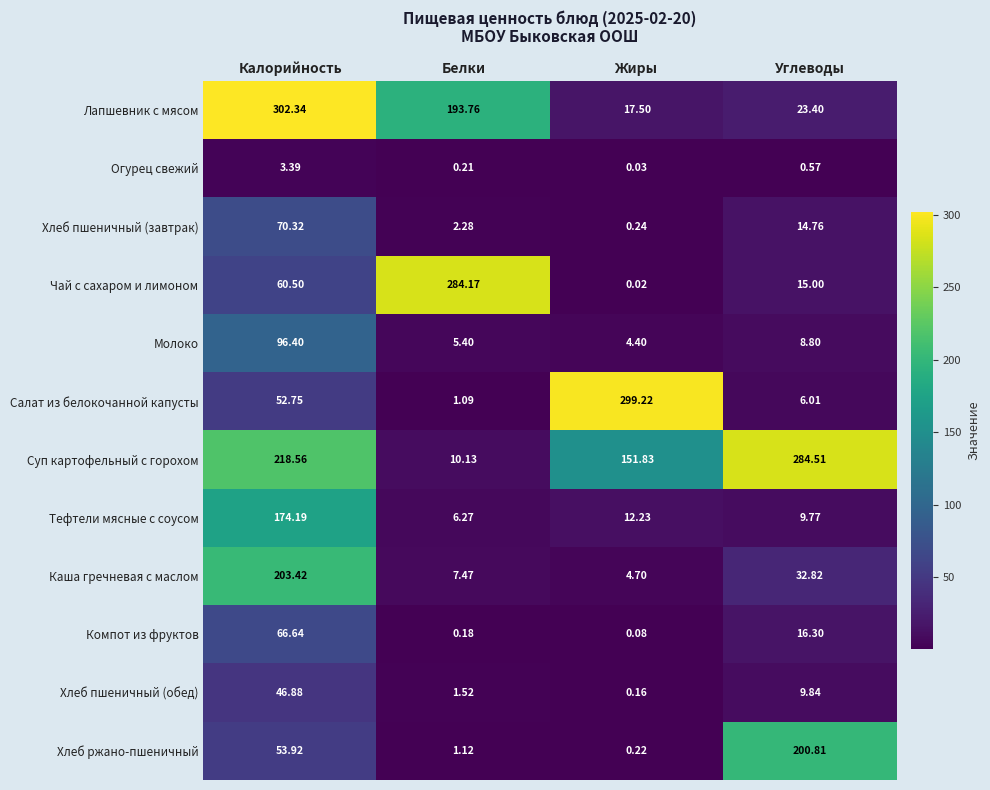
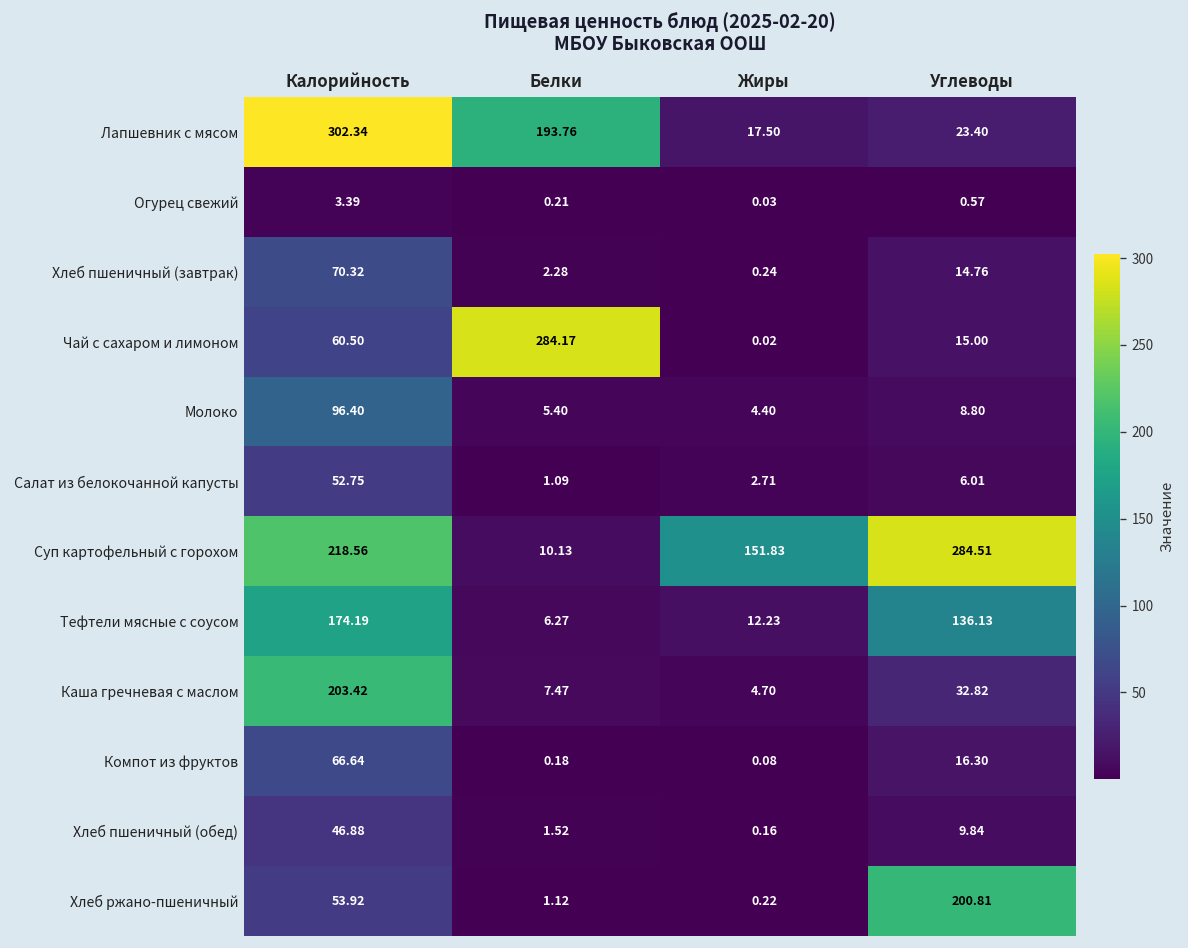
  {
    "Лапшевник с мясом": {
      "Калорийность": 302.34,
      "Белки": 193.76,
      "Жиры": 17.50,
      "Углеводы": 23.40
    },
    "Огурец свежий": {
      "Калорийность": 3.39,
      "Белки": 0.21,
      "Жиры": 0.03,
      "Углеводы": 0.57
    },
    "Хлеб пшеничный (завтрак)": {
      "Калорийность": 70.32,
      "Белки": 2.28,
      "Жиры": 0.24,
      "Углеводы": 14.76
    },
    "Чай с сахаром и лимоном": {
      "Калорийность": 60.50,
      "Белки": 284.17,
      "Жиры": 0.02,
      "Углеводы": 15.00
    },
    "Молоко": {
      "Калорийность": 96.40,
      "Белки": 5.40,
      "Жиры": 4.40,
      "Углеводы": 8.80
    },
    "Салат из белокочанной капусты": {
      "Калорийность": 52.75,
      "Белки": 1.09,
-     "Жиры": 299.22,
+     "Жиры": 2.71,
      "Углеводы": 6.01
    },
    "Суп картофельный с горохом": {
      "Калорийность": 218.56,
      "Белки": 10.13,
      "Жиры": 151.83,
      "Углеводы": 284.51
    },
    "Тефтели мясные с соусом": {
      "Калорийность": 174.19,
      "Белки": 6.27,
      "Жиры": 12.23,
-     "Углеводы": 9.77
+     "Углеводы": 136.13
    },
    "Каша гречневая с маслом": {
      "Калорийность": 203.42,
      "Белки": 7.47,
      "Жиры": 4.70,
      "Углеводы": 32.82
    },
    "Компот из фруктов": {
      "Калорийность": 66.64,
      "Белки": 0.18,
      "Жиры": 0.08,
      "Углеводы": 16.30
    },
    "Хлеб пшеничный (обед)": {
      "Калорийность": 46.88,
      "Белки": 1.52,
      "Жиры": 0.16,
      "Углеводы": 9.84
    },
    "Хлеб ржано-пшеничный": {
      "Калорийность": 53.92,
      "Белки": 1.12,
      "Жиры": 0.22,
      "Углеводы": 200.81
    }
  }
